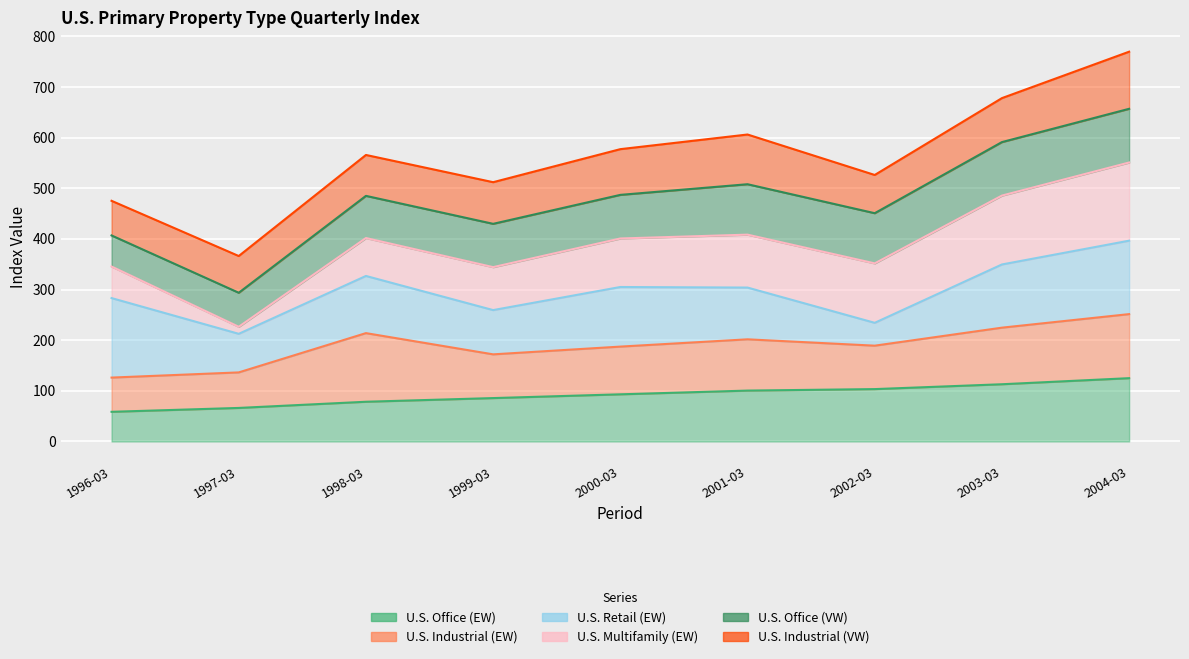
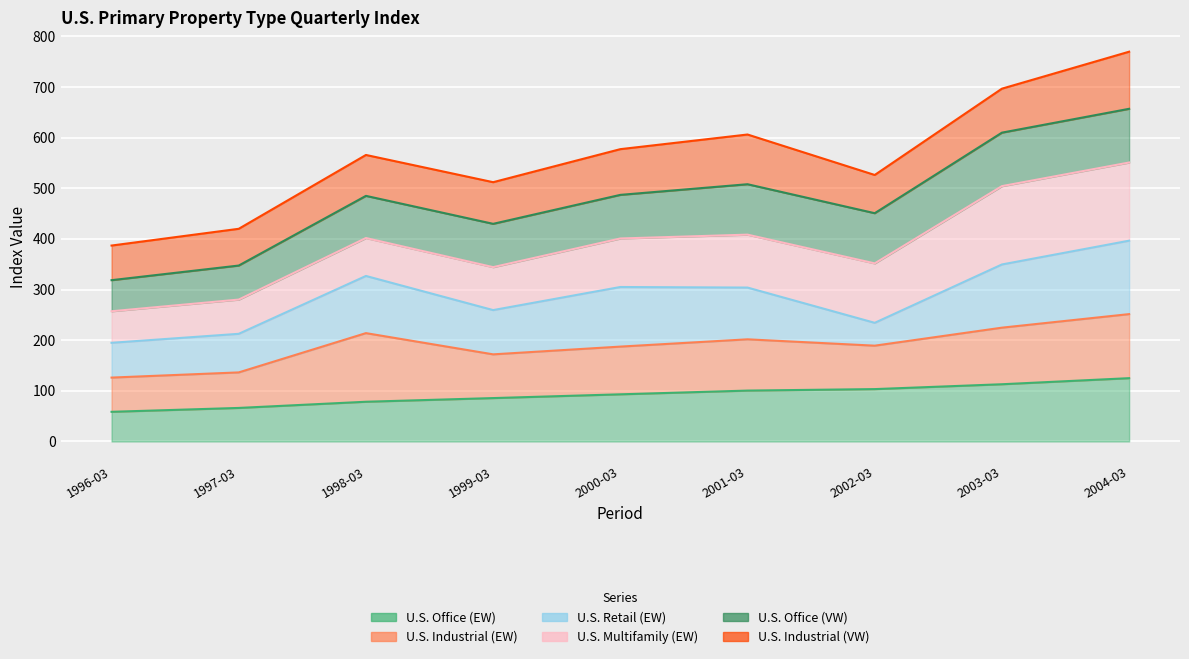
  {
    "U.S. Industrial (EW)": {
      "1996-03": 70,
      "1997-03": 70,
      "1998-03": 140,
      "1999-03": 90,
      "2000-03": 90,
      "2001-03": 100,
      "2002-03": 90,
      "2003-03": 110,
      "2004-03": 130
    },
    "U.S. Retail (EW)": {
-     "1996-03": 160,
+     "1996-03": 70,
      "1997-03": 80,
      "1998-03": 110,
      "1999-03": 90,
      "2000-03": 120,
      "2001-03": 100,
      "2002-03": 50,
      "2003-03": 120,
      "2004-03": 140
    },
    "U.S. Multifamily (EW)": {
      "1996-03": 60,
-     "1997-03": 10,
+     "1997-03": 70,
      "1998-03": 70,
      "1999-03": 80,
      "2000-03": 100,
      "2001-03": 100,
      "2002-03": 120,
-     "2003-03": 140,
+     "2003-03": 150,
      "2004-03": 150
    },
    "U.S. Industrial (VW)": {
      "1996-03": 70,
      "1997-03": 70,
      "1998-03": 80,
      "1999-03": 80,
      "2000-03": 90,
      "2001-03": 100,
      "2002-03": 80,
      "2003-03": 90,
      "2004-03": 110
    }
  }
